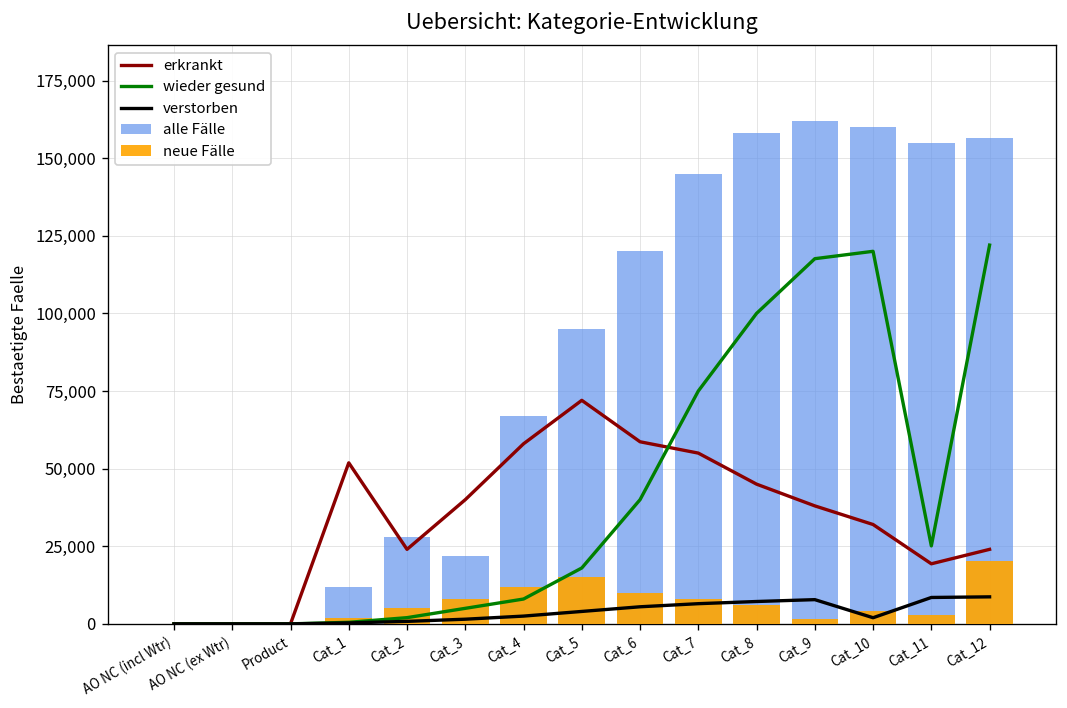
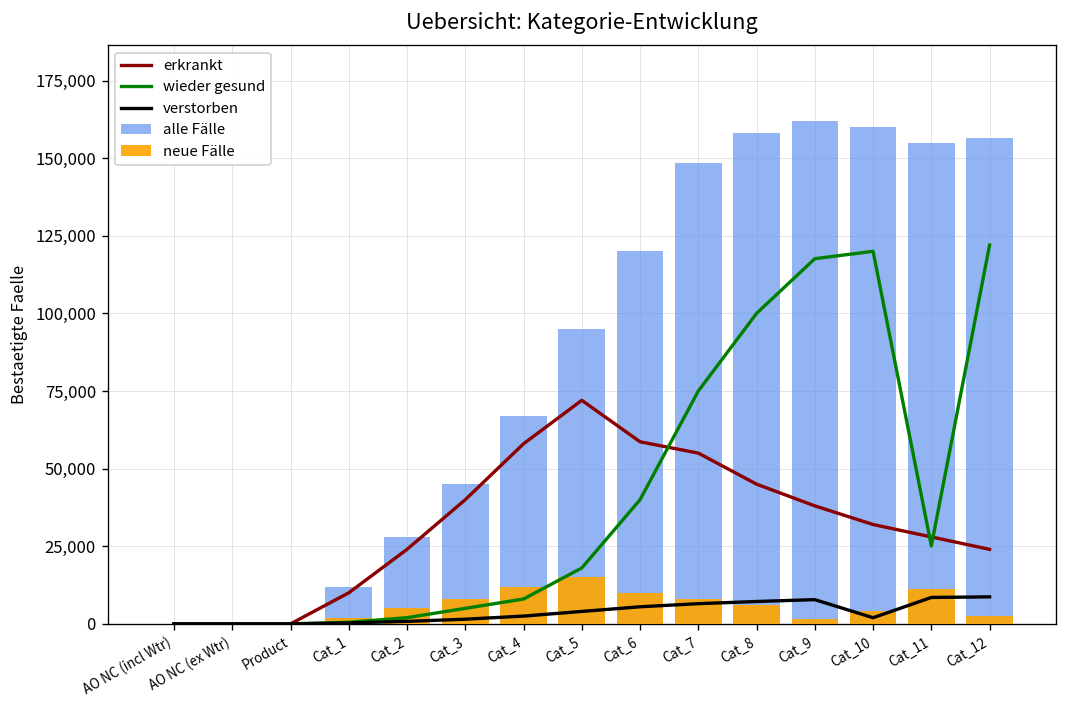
  {
    "alle Fälle": {
      "AO NC (incl Wtr)": "0",
      "AO NC (ex Wtr)": "0",
      "Product": "0",
      "Cat_1": "12,000",
      "Cat_2": "28,000",
-     "Cat_3": "22,000",
+     "Cat_3": "45,000",
      "Cat_4": "67,000",
      "Cat_5": "95,000",
      "Cat_6": "120,000",
-     "Cat_7": "145,000",
+     "Cat_7": "148,000",
      "Cat_8": "158,000",
      "Cat_9": "162,000",
      "Cat_10": "160,000",
      "Cat_11": "155,000",
      "Cat_12": "156,000"
    },
    "erkrankt": {
-     "Cat_1": "52,000",
+     "Cat_1": "10,000",
      "Cat_2": "24,000",
      "Cat_3": "40,000",
      "Cat_4": "58,000",
      "Cat_5": "72,000",
      "Cat_6": "59,000",
      "Cat_7": "55,000",
      "Cat_8": "45,000",
      "Cat_9": "38,000",
      "Cat_10": "32,000",
-     "Cat_11": "19,000",
+     "Cat_11": "28,000",
      "Cat_12": "24,000"
    },
    "neue Fälle": {
      "AO NC (incl Wtr)": "0",
      "AO NC (ex Wtr)": "0",
      "Product": "0",
-     "Cat_11": "3,000",
-     "Cat_12": "20,000"
+     "Cat_11": "11,000",
+     "Cat_12": "3,000"
    },
    "wieder gesund": {
      "Cat_2": "2,000",
      "Cat_3": "5,000",
      "Cat_4": "8,000",
      "Cat_5": "18,000",
      "Cat_6": "40,000",
      "Cat_7": "75,000",
      "Cat_8": "100,000",
      "Cat_9": "118,000",
      "Cat_10": "120,000",
      "Cat_11": "25,000",
      "Cat_12": "122,000"
    },
    "verstorben": {
      "Cat_2": "1,000",
      "Cat_3": "2,000",
      "Cat_4": "3,000",
      "Cat_5": "4,000",
      "Cat_6": "6,000",
      "Cat_7": "7,000",
      "Cat_8": "7,000",
      "Cat_9": "8,000",
      "Cat_10": "2,000",
      "Cat_11": "9,000",
      "Cat_12": "9,000"
    }
  }
